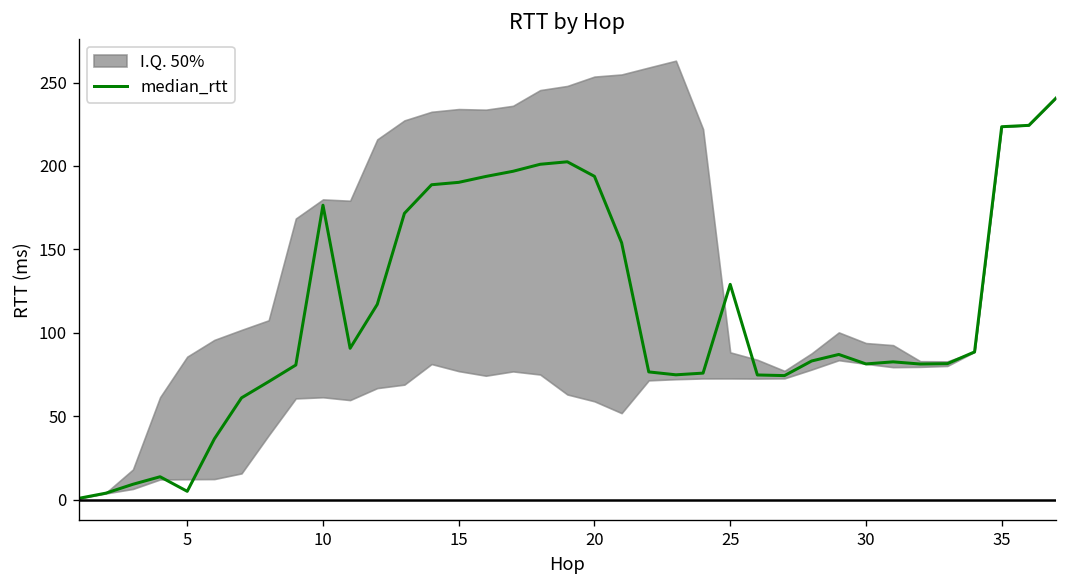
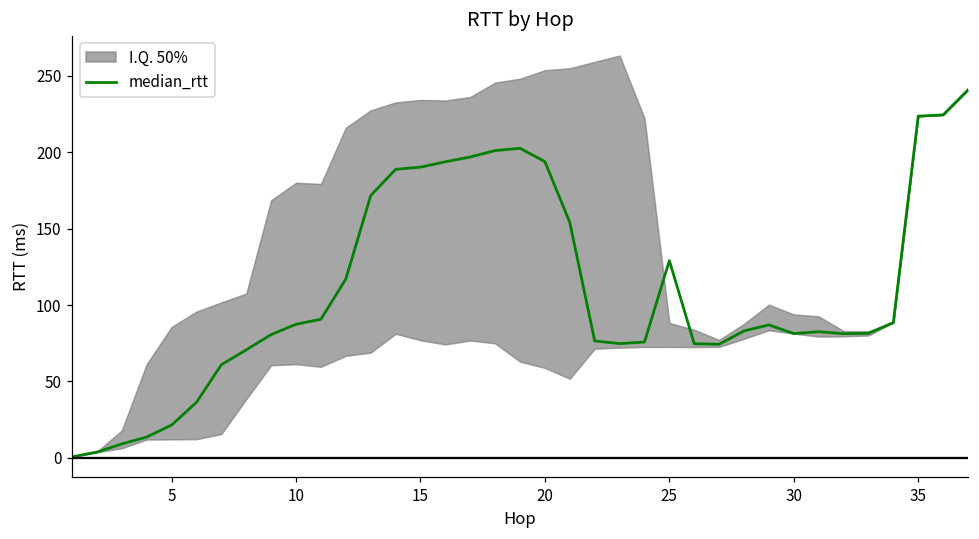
  {
    "median_rtt": {
-     "5": 5,
-     "10": 176,
+     "5": 22,
+     "10": 87,
      "15": 190,
      "20": 194,
      "25": 129,
      "30": 81
    }
  }
